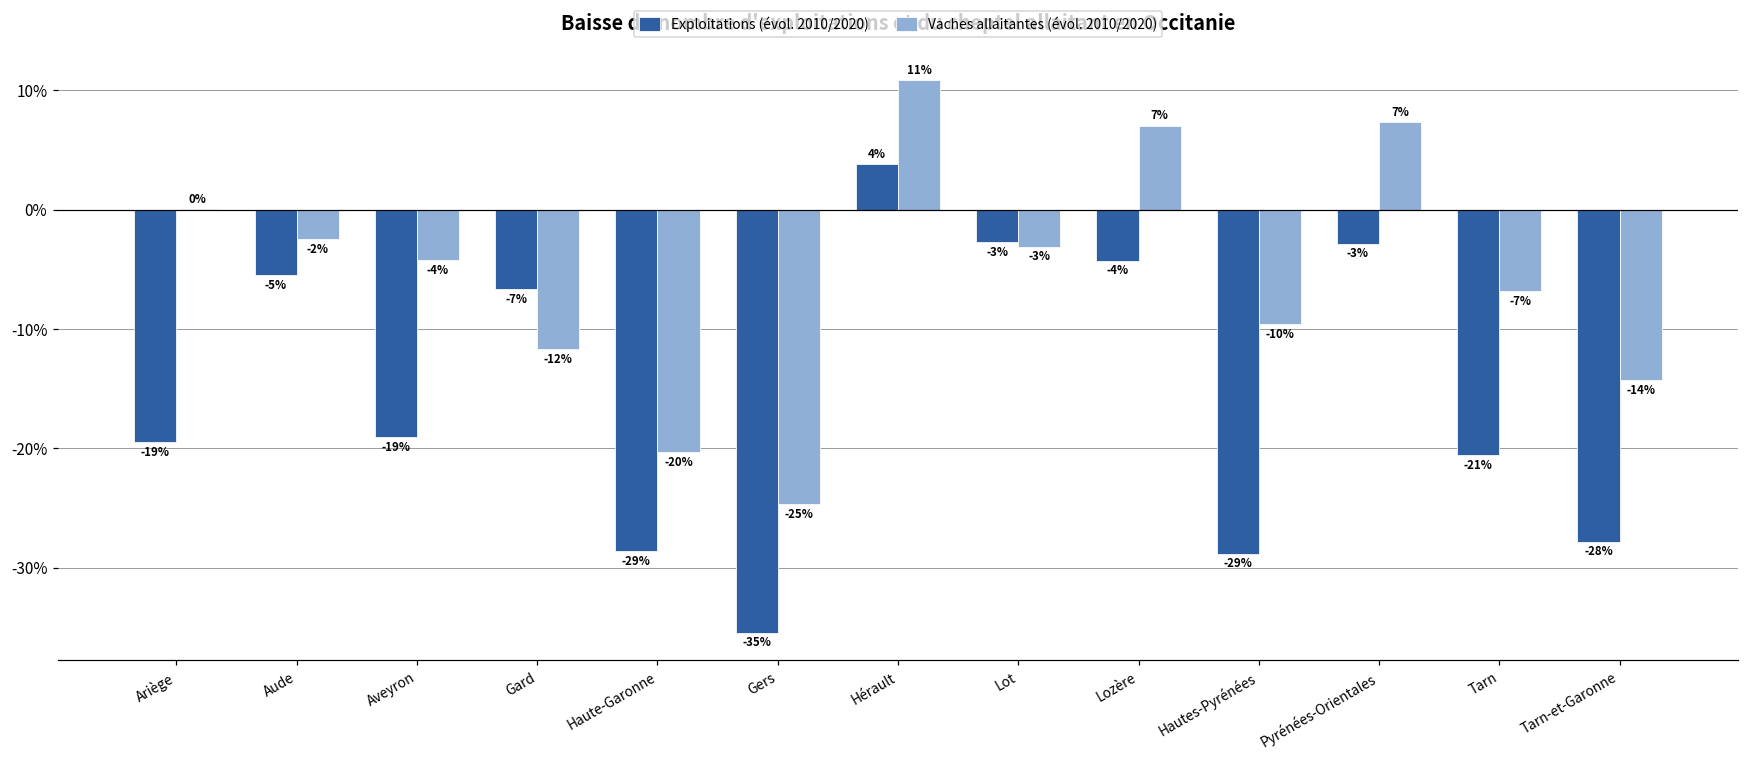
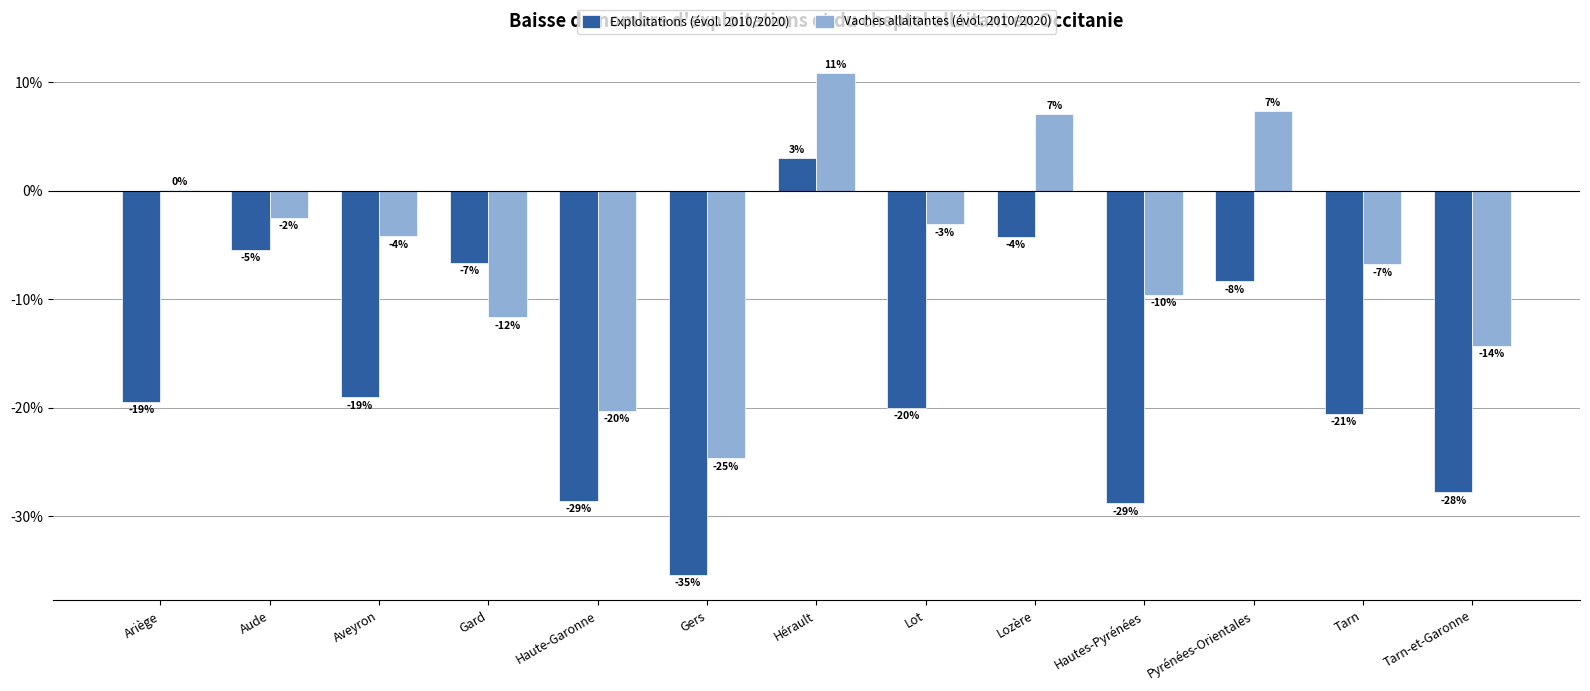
  {
    "Exploitations (évol. 2010/2020)": {
      "Ariège": "-19%",
      "Aude": "-5%",
      "Aveyron": "-19%",
      "Gard": "-7%",
      "Haute-Garonne": "-29%",
      "Gers": "-35%",
-     "Hérault": "4%",
-     "Lot": "-3%",
+     "Hérault": "3%",
+     "Lot": "-20%",
      "Lozère": "-4%",
      "Hautes-Pyrénées": "-29%",
-     "Pyrénées-Orientales": "-3%",
+     "Pyrénées-Orientales": "-8%",
      "Tarn": "-21%",
      "Tarn-et-Garonne": "-28%"
    },
    "Vaches allaitantes (évol. 2010/2020)": {
      "Ariège": "0%",
      "Aude": "-2%",
      "Aveyron": "-4%",
      "Gard": "-12%",
      "Haute-Garonne": "-20%",
      "Gers": "-25%",
      "Hérault": "11%",
      "Lot": "-3%",
      "Lozère": "7%",
      "Hautes-Pyrénées": "-10%",
      "Pyrénées-Orientales": "7%",
      "Tarn": "-7%",
      "Tarn-et-Garonne": "-14%"
    }
  }
